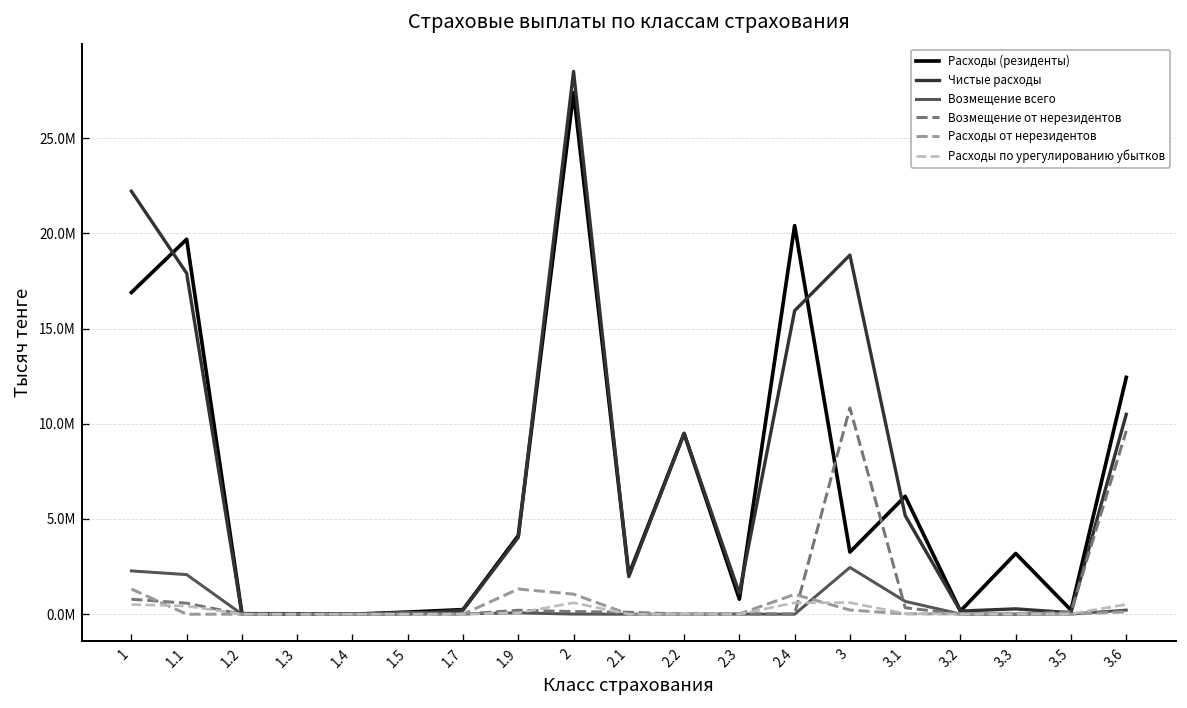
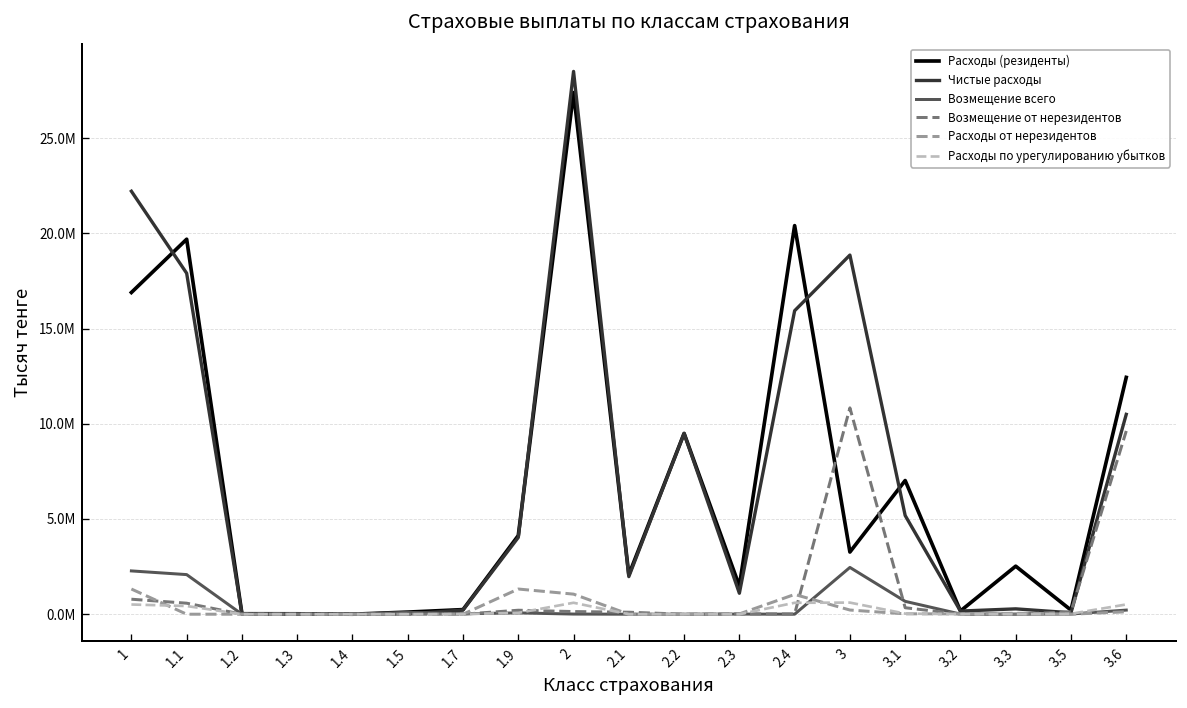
  {
    "Расходы (резиденты)": {
      "1": 16900000,
      "1.1": 19700000,
      "2": 27400000,
-     "2.3": 800000,
+     "2.3": 1500000,
      "2.4": 20400000,
      "3": 3300000,
-     "3.1": 6200000,
-     "3.3": 3200000,
+     "3.1": 7000000,
+     "3.3": 2500000,
      "3.6": 12400000
    }
  }
